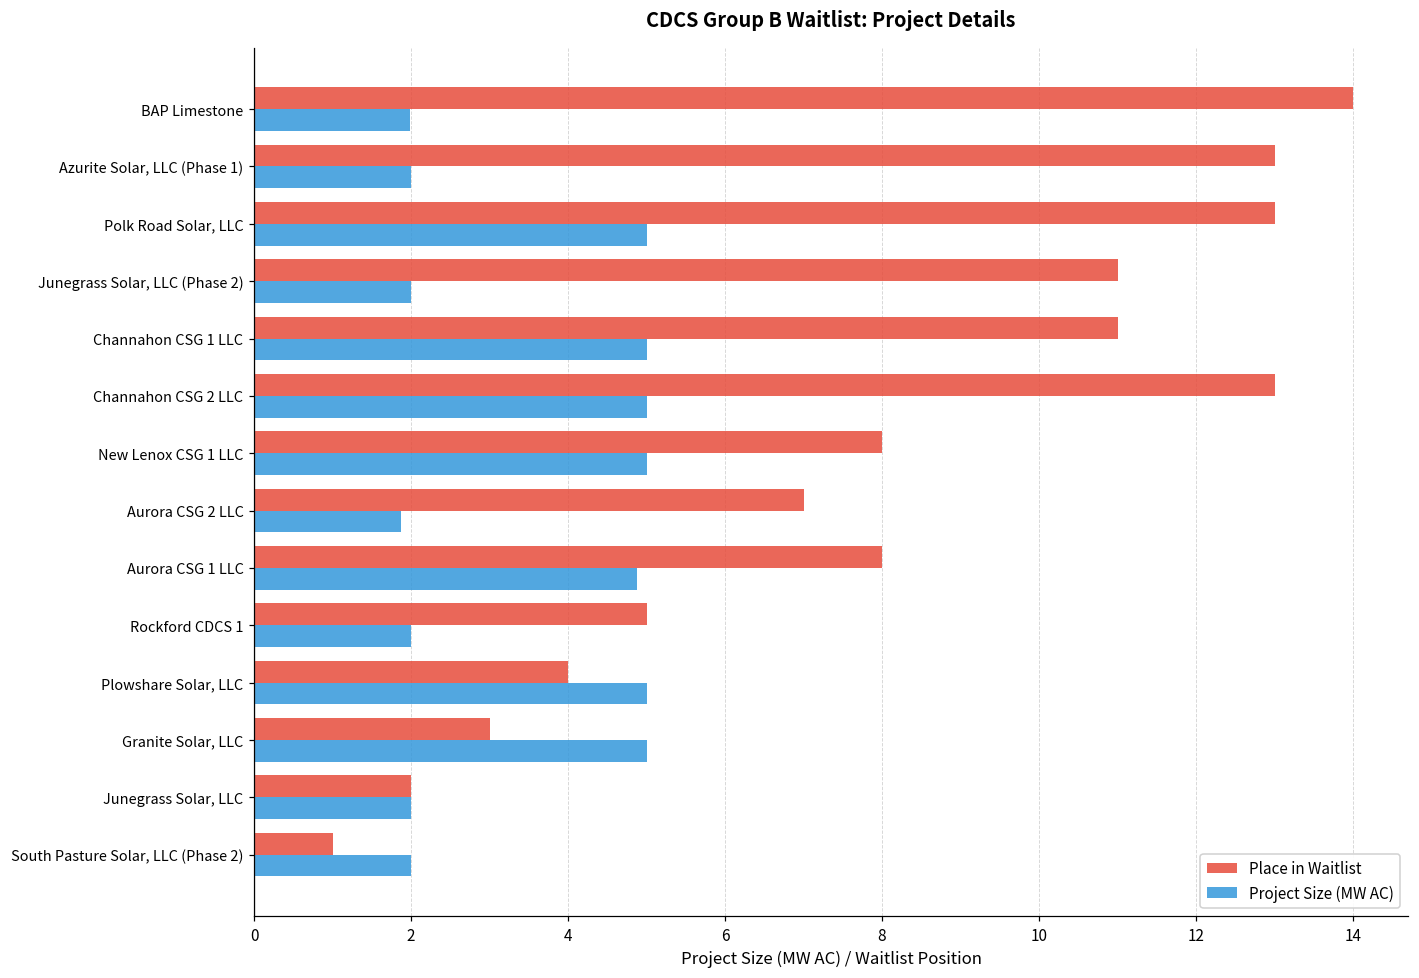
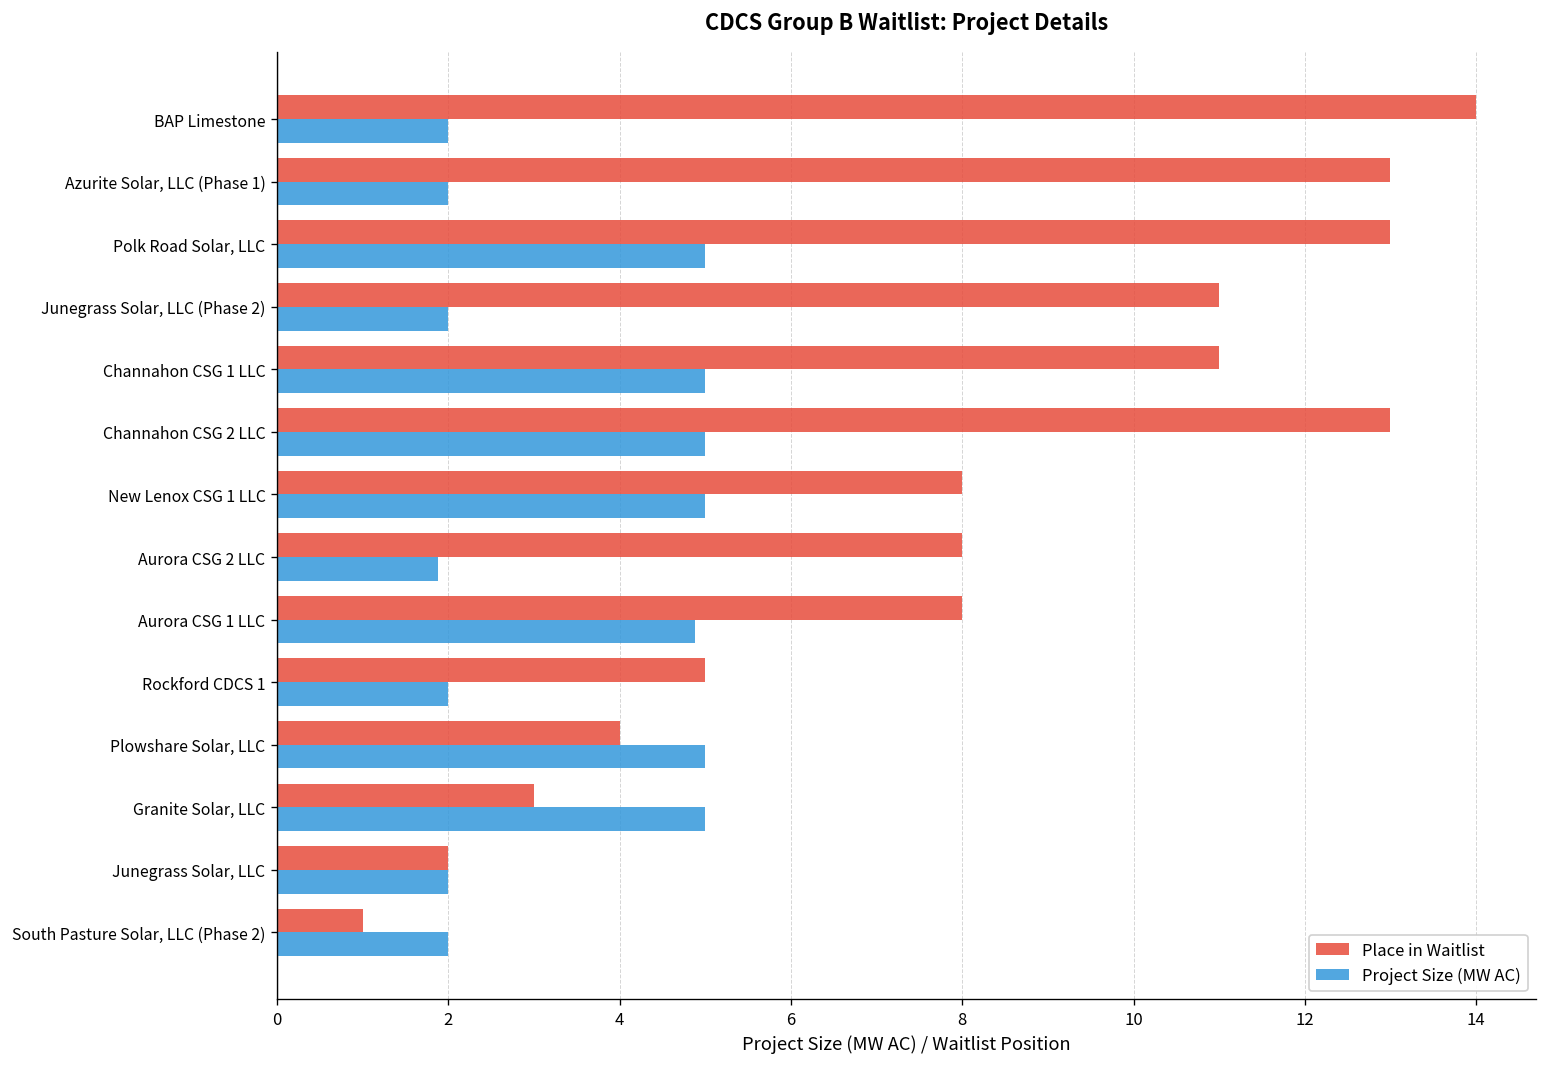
  {
    "Place in Waitlist": {
      "BAP Limestone": 14,
      "Azurite Solar, LLC (Phase 1)": 13,
      "Polk Road Solar, LLC": 13,
      "Junegrass Solar, LLC (Phase 2)": 11,
      "Channahon CSG 1 LLC": 11,
      "Channahon CSG 2 LLC": 13,
      "New Lenox CSG 1 LLC": 8,
-     "Aurora CSG 2 LLC": 7,
+     "Aurora CSG 2 LLC": 8,
      "Aurora CSG 1 LLC": 8,
      "Rockford CDCS 1": 5,
      "Plowshare Solar, LLC": 4,
      "Granite Solar, LLC": 3,
      "Junegrass Solar, LLC": 2,
      "South Pasture Solar, LLC (Phase 2)": 1
    },
    "Project Size (MW AC)": {
      "BAP Limestone": 2,
      "Azurite Solar, LLC (Phase 1)": 2,
      "Polk Road Solar, LLC": 5,
      "Junegrass Solar, LLC (Phase 2)": 2,
      "Channahon CSG 1 LLC": 5,
      "Channahon CSG 2 LLC": 5,
      "New Lenox CSG 1 LLC": 5,
      "Aurora CSG 2 LLC": 1.9,
      "Aurora CSG 1 LLC": 4.9,
      "Rockford CDCS 1": 2,
      "Plowshare Solar, LLC": 5,
      "Granite Solar, LLC": 5,
      "Junegrass Solar, LLC": 2,
      "South Pasture Solar, LLC (Phase 2)": 2
    }
  }
